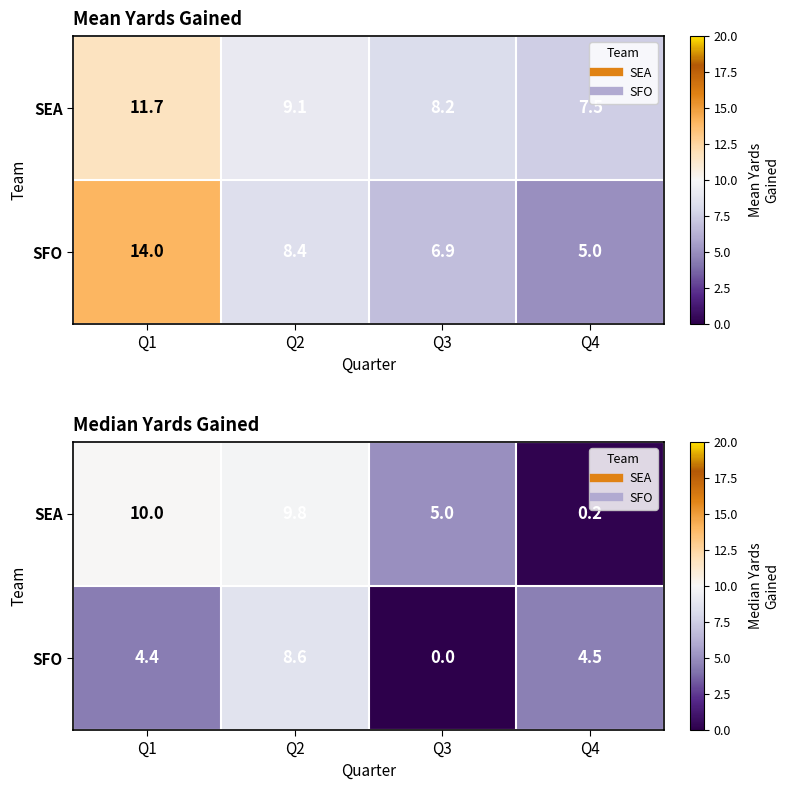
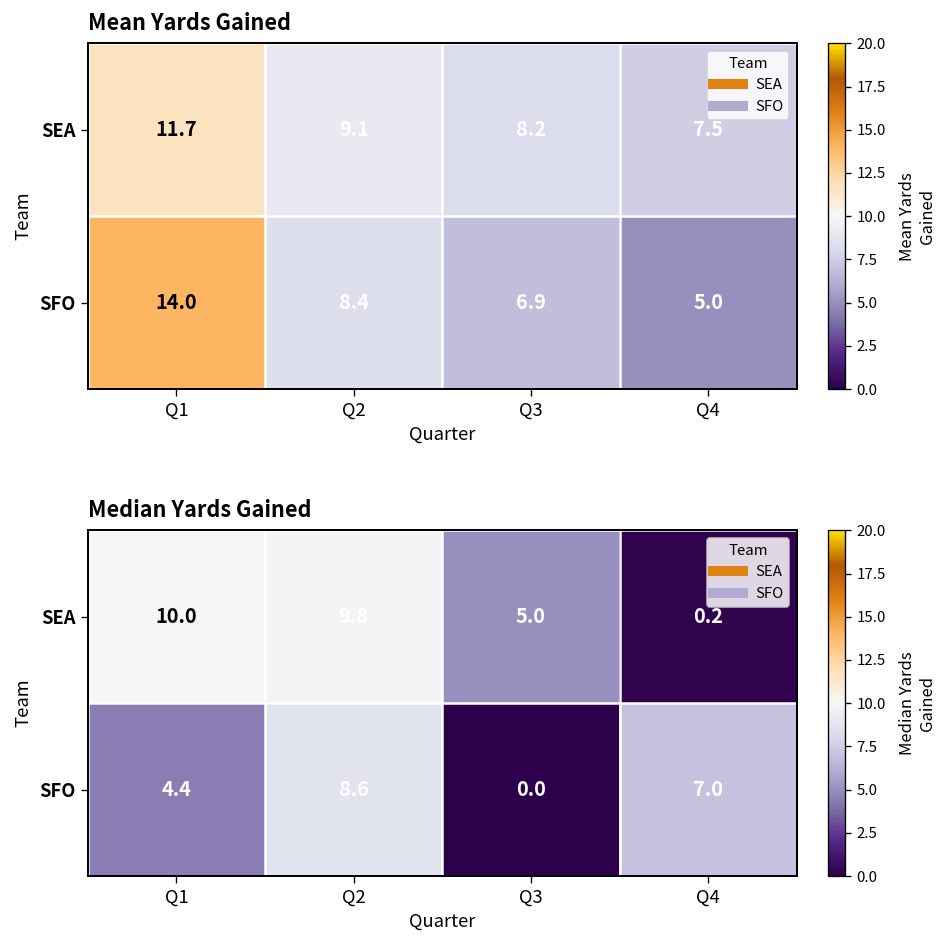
  {
    "Mean Yards Gained": {
      "SEA": {
        "Q1": 11.7
      },
      "SFO": {
        "Q1": 14.0,
        "Q3": 6.9,
        "Q4": 5.0
      }
    },
    "Median Yards Gained": {
      "SEA": {
        "Q1": 10.0,
        "Q3": 5.0
      },
      "SFO": {
        "Q1": 4.4,
        "Q3": 0.0,
-       "Q4": 4.5
+       "Q4": 7.0
      }
    }
  }
